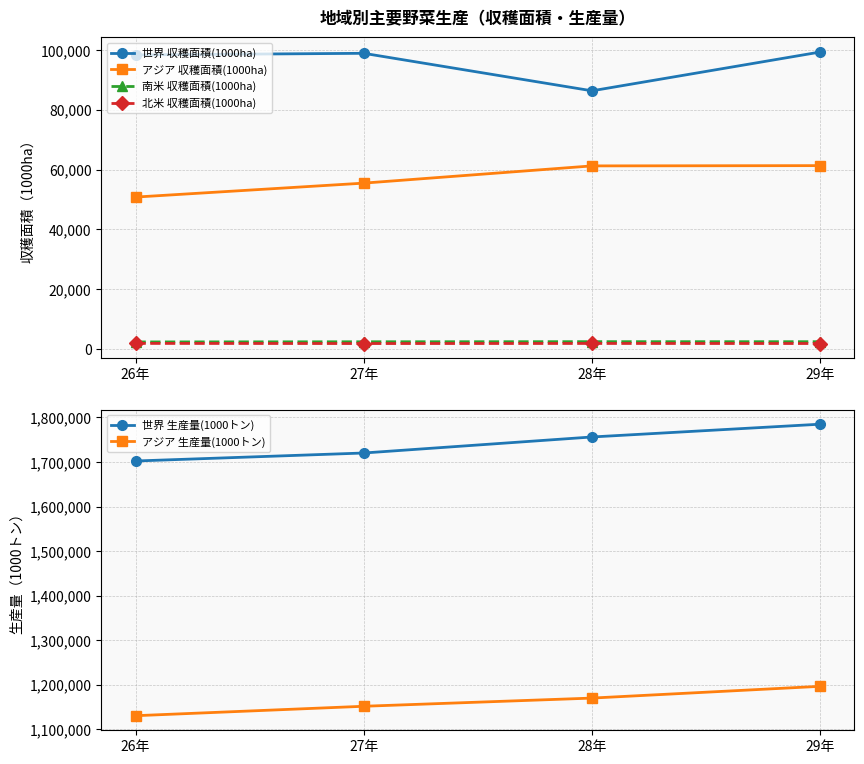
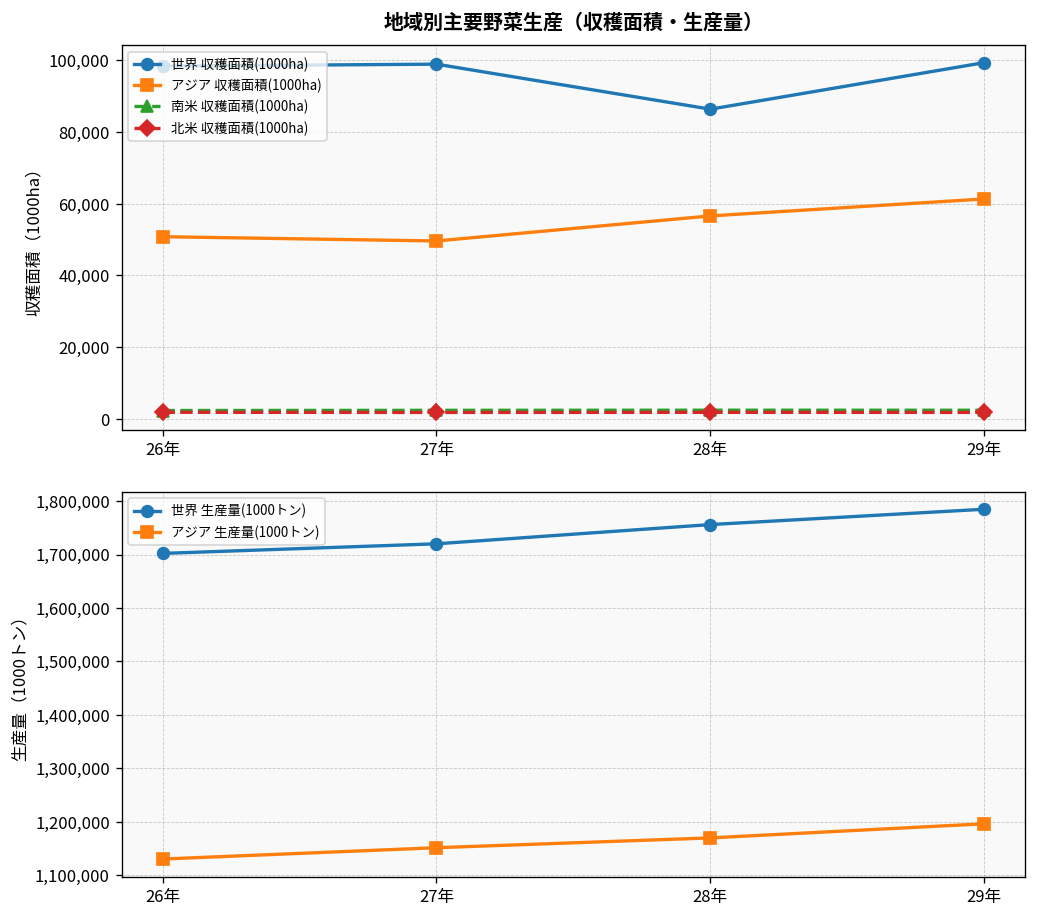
  {
    "地域別主要野菜生産（収穫面積・生産量）": {
      "世界 収穫面積(1000ha)": {
        "27年": "99,000",
        "28年": "86,000",
        "29年": "99,000"
      },
      "アジア 収穫面積(1000ha)": {
        "26年": "51,000",
-       "27年": "55,000",
-       "28年": "61,000",
+       "27年": "50,000",
+       "28年": "57,000",
        "29年": "61,000"
      }
    }
  }
